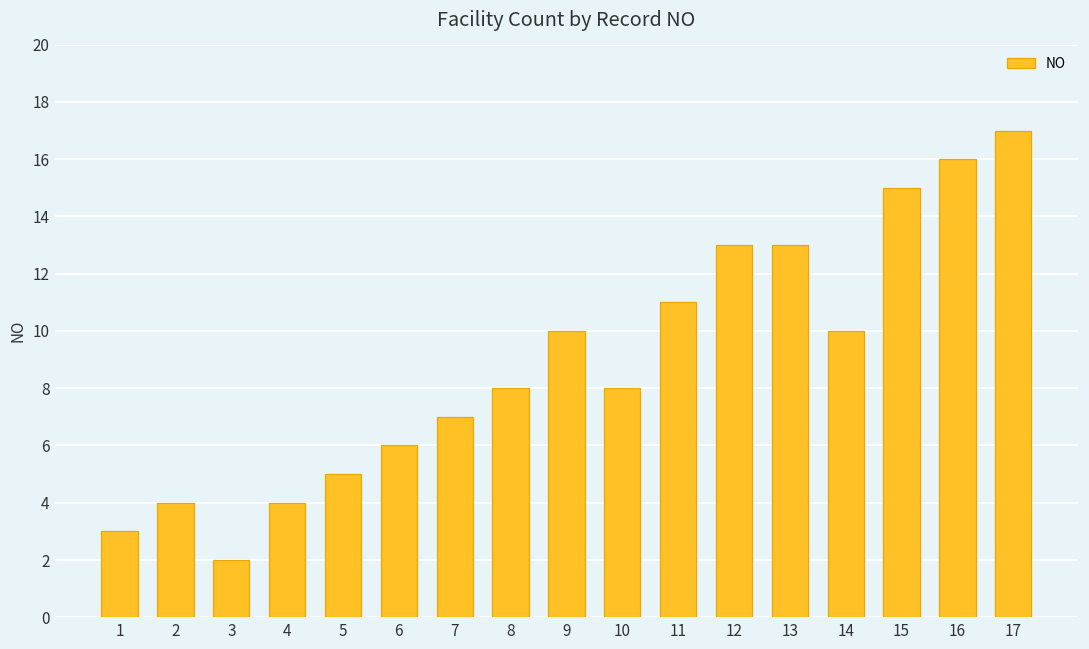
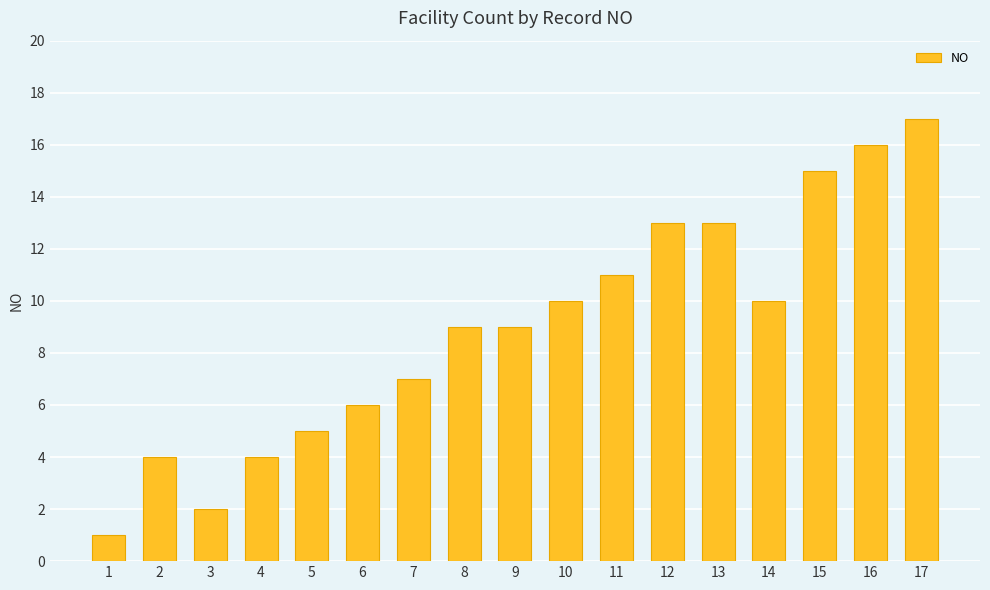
  {
-   "1": 3,
+   "1": 1,
    "2": 4,
    "3": 2,
    "4": 4,
    "5": 5,
    "6": 6,
    "7": 7,
-   "8": 8,
-   "9": 10,
-   "10": 8,
+   "8": 9,
+   "9": 9,
+   "10": 10,
    "11": 11,
    "12": 13,
    "13": 13,
    "14": 10,
    "15": 15,
    "16": 16,
    "17": 17
  }
